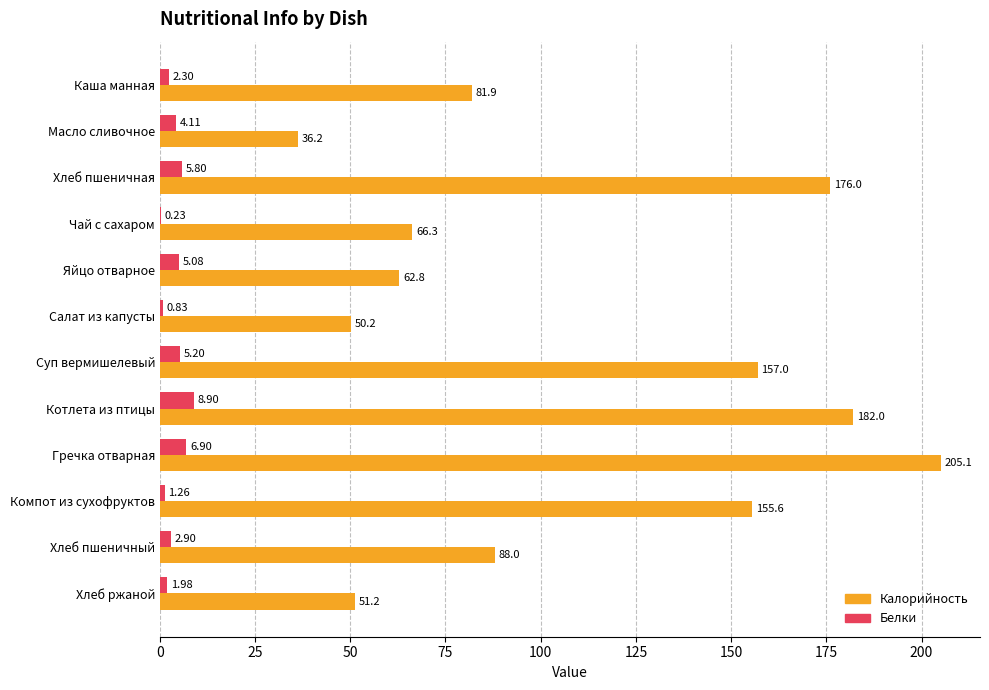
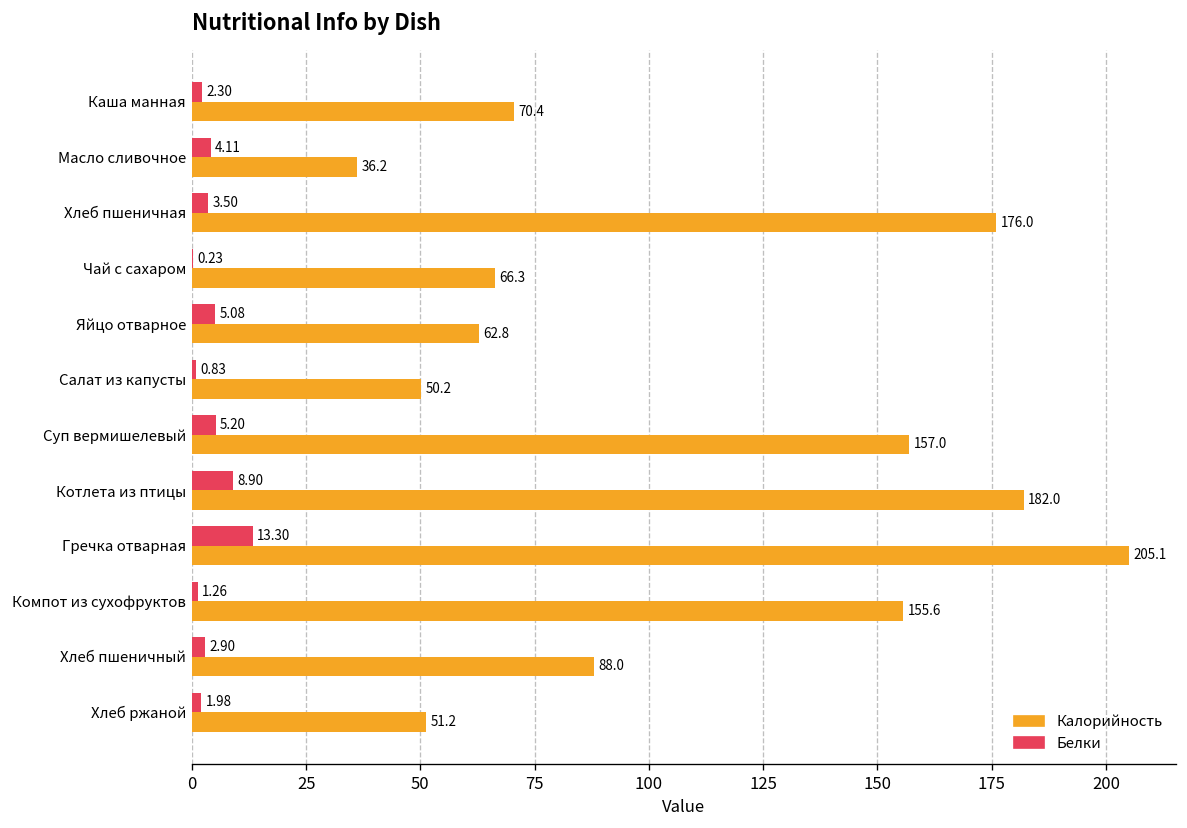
  {
    "Калорийность": {
-     "Каша манная": 81.9,
+     "Каша манная": 70.4,
      "Масло сливочное": 36.2,
      "Хлеб пшеничная": 176.0,
      "Чай с сахаром": 66.3,
      "Яйцо отварное": 62.8,
      "Салат из капусты": 50.2,
      "Суп вермишелевый": 157.0,
      "Котлета из птицы": 182.0,
      "Гречка отварная": 205.1,
      "Компот из сухофруктов": 155.6,
      "Хлеб пшеничный": 88.0,
      "Хлеб ржаной": 51.2
    },
    "Белки": {
      "Каша манная": 2.30,
      "Масло сливочное": 4.11,
-     "Хлеб пшеничная": 5.80,
+     "Хлеб пшеничная": 3.50,
      "Чай с сахаром": 0.23,
      "Яйцо отварное": 5.08,
      "Салат из капусты": 0.83,
      "Суп вермишелевый": 5.20,
      "Котлета из птицы": 8.90,
-     "Гречка отварная": 6.90,
+     "Гречка отварная": 13.30,
      "Компот из сухофруктов": 1.26,
      "Хлеб пшеничный": 2.90,
      "Хлеб ржаной": 1.98
    }
  }
